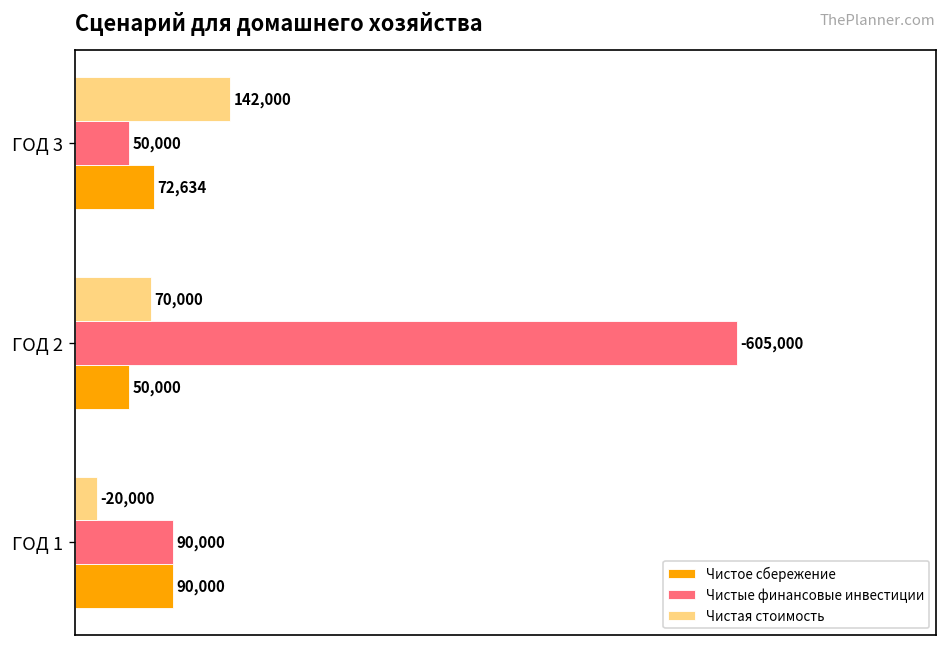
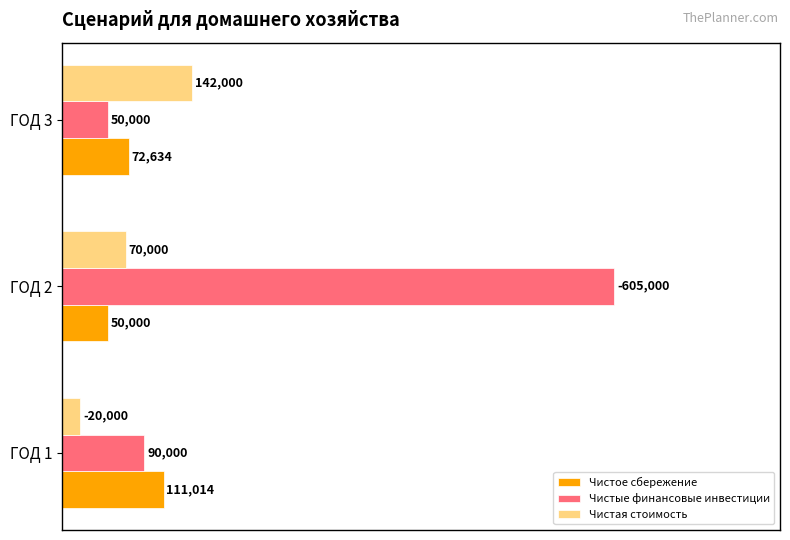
  {
    "Чистое сбережение": {
      "ГОД 3": "72,634",
      "ГОД 2": "50,000",
-     "ГОД 1": "90,000"
+     "ГОД 1": "111,014"
    },
    "Чистые финансовые инвестиции": {
      "ГОД 3": "50,000",
      "ГОД 1": "90,000"
    },
    "Чистая стоимость": {
      "ГОД 3": "142,000",
      "ГОД 2": "70,000"
    }
  }
